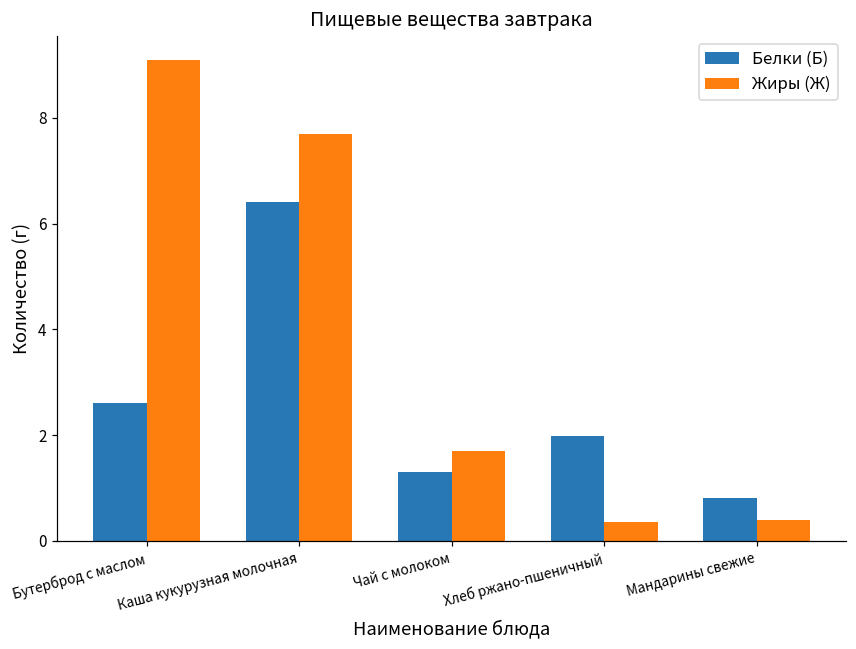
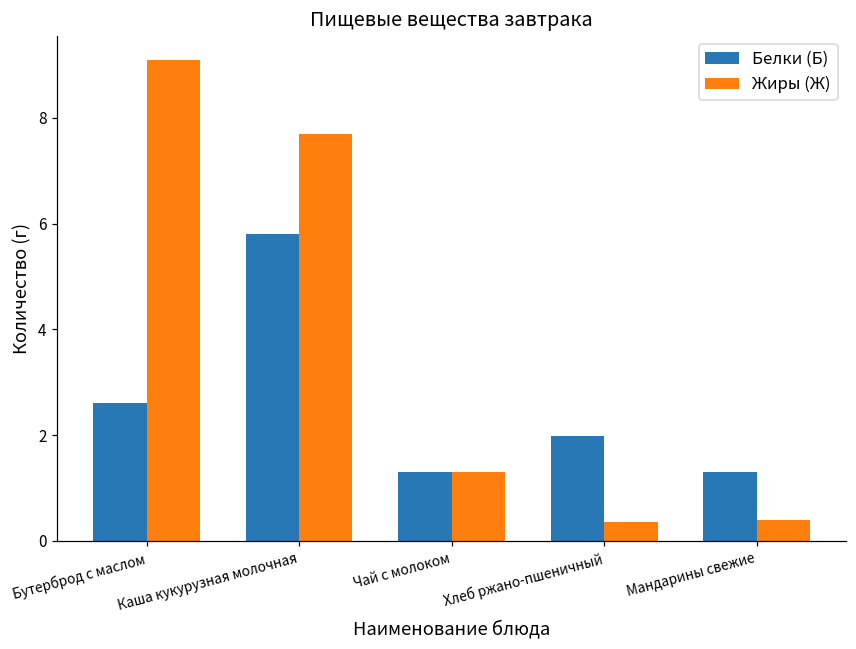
  {
    "Белки (Б)": {
      "Бутерброд с маслом": 2.6,
-     "Каша кукурузная молочная": 6.4,
+     "Каша кукурузная молочная": 5.8,
      "Чай с молоком": 1.3,
      "Хлеб ржано-пшеничный": 2.0,
-     "Мандарины свежие": 0.8
+     "Мандарины свежие": 1.3
    },
    "Жиры (Ж)": {
      "Бутерброд с маслом": 9.1,
      "Каша кукурузная молочная": 7.7,
-     "Чай с молоком": 1.7,
+     "Чай с молоком": 1.3,
      "Хлеб ржано-пшеничный": 0.4,
      "Мандарины свежие": 0.4
    }
  }
